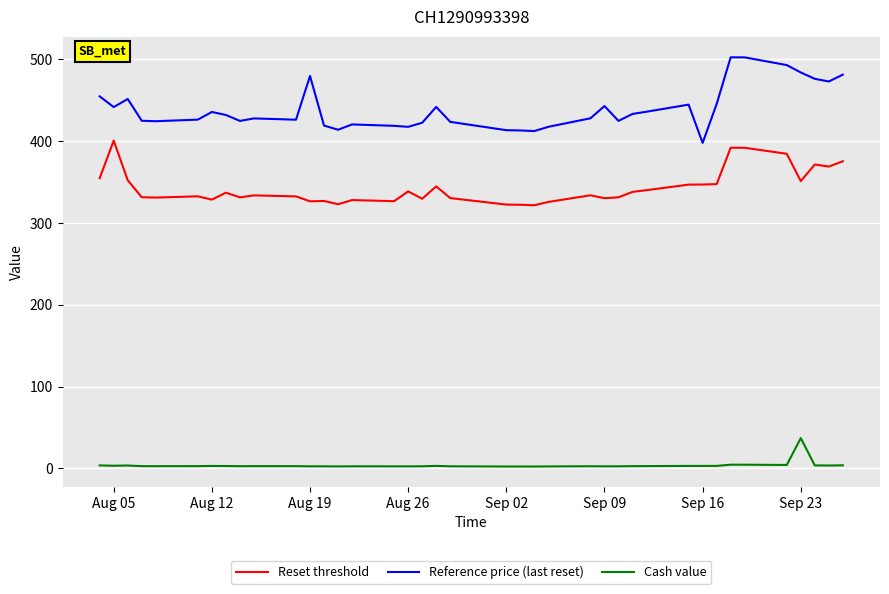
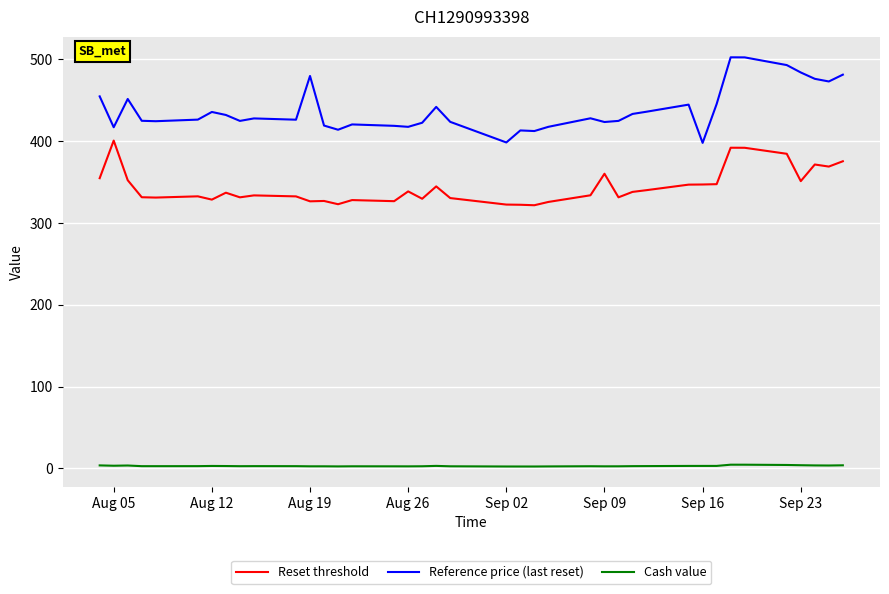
  {
    "Reset threshold": {
      "Aug 05": 400,
      "Aug 12": 330,
      "Aug 19": 330,
      "Aug 26": 340,
      "Sep 02": 320,
-     "Sep 09": 330,
+     "Sep 09": 360,
      "Sep 16": 350,
      "Sep 23": 350
    },
    "Reference price (last reset)": {
-     "Aug 05": 440,
+     "Aug 05": 420,
      "Aug 12": 440,
      "Aug 19": 480,
      "Aug 26": 420,
-     "Sep 02": 410,
-     "Sep 09": 440,
+     "Sep 02": 400,
+     "Sep 09": 420,
      "Sep 16": 400,
      "Sep 23": 480
    },
    "Cash value": {
      "Aug 05": 0,
      "Aug 12": 0,
      "Aug 19": 0,
      "Aug 26": 0,
      "Sep 02": 0,
      "Sep 09": 0,
      "Sep 16": 0,
-     "Sep 23": 40
+     "Sep 23": 0
    }
  }
